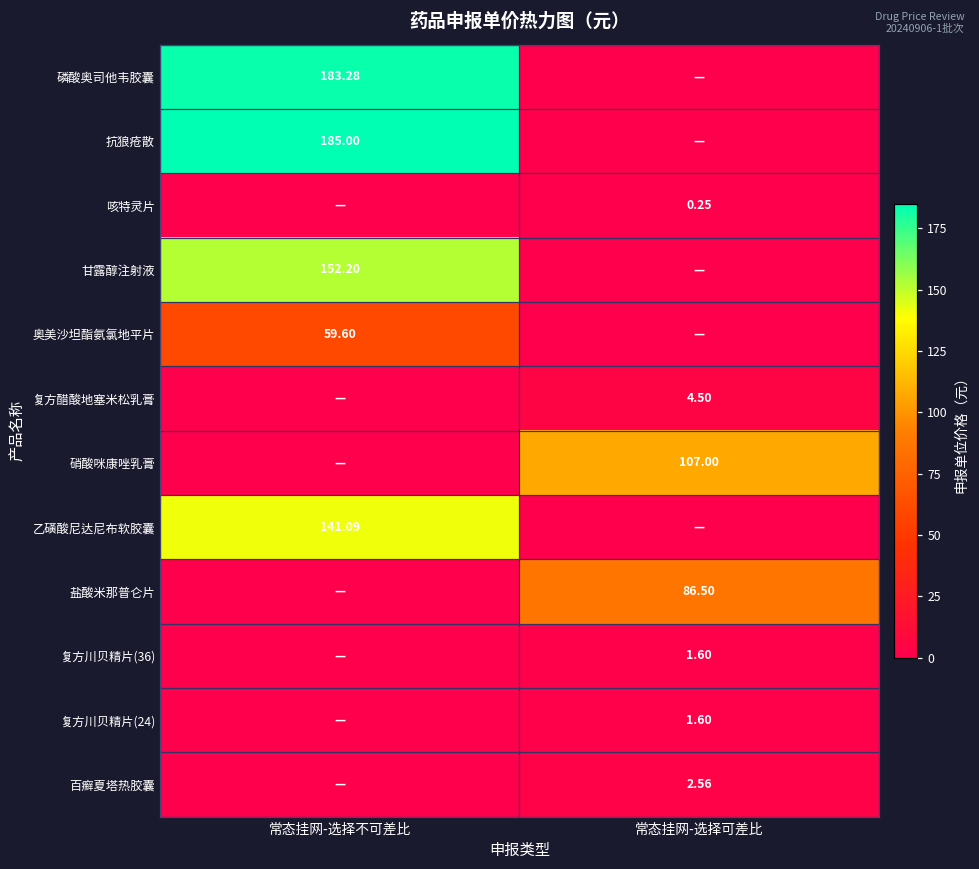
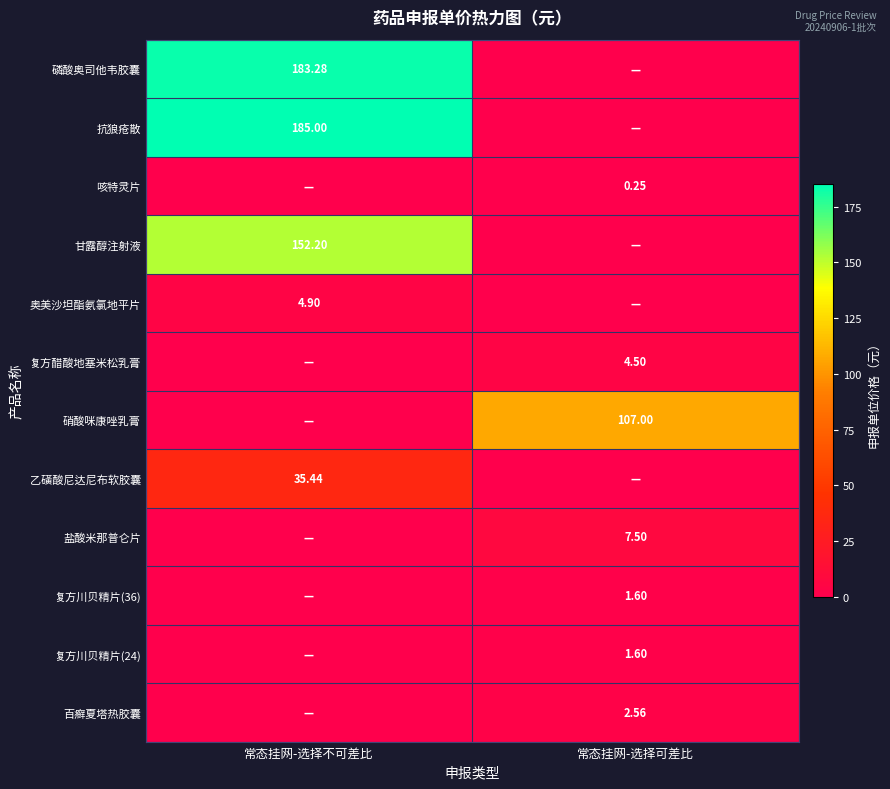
  {
    "磷酸奥司他韦胶囊": {
      "常态挂网-选择不可差比": 183.28
    },
    "抗狼疮散": {
      "常态挂网-选择不可差比": 185.00
    },
    "咳特灵片": {
      "常态挂网-选择可差比": 0.25
    },
    "甘露醇注射液": {
      "常态挂网-选择不可差比": 152.20
    },
    "奥美沙坦酯氨氯地平片": {
-     "常态挂网-选择不可差比": 59.60
+     "常态挂网-选择不可差比": 4.90
    },
    "复方醋酸地塞米松乳膏": {
      "常态挂网-选择可差比": 4.50
    },
    "硝酸咪康唑乳膏": {
      "常态挂网-选择可差比": 107.00
    },
    "乙磺酸尼达尼布软胶囊": {
-     "常态挂网-选择不可差比": 141.09
+     "常态挂网-选择不可差比": 35.44
    },
    "盐酸米那普仑片": {
-     "常态挂网-选择可差比": 86.50
+     "常态挂网-选择可差比": 7.50
    },
    "复方川贝精片(36)": {
      "常态挂网-选择可差比": 1.60
    },
    "复方川贝精片(24)": {
      "常态挂网-选择可差比": 1.60
    },
    "百癣夏塔热胶囊": {
      "常态挂网-选择可差比": 2.56
    }
  }
